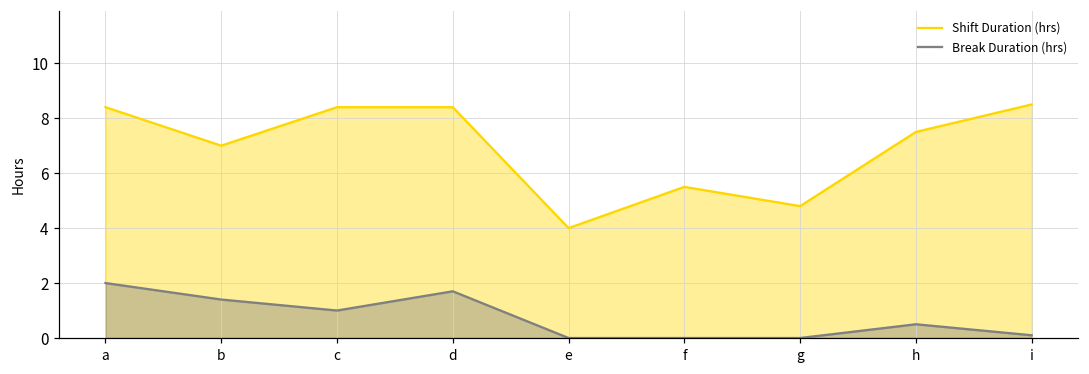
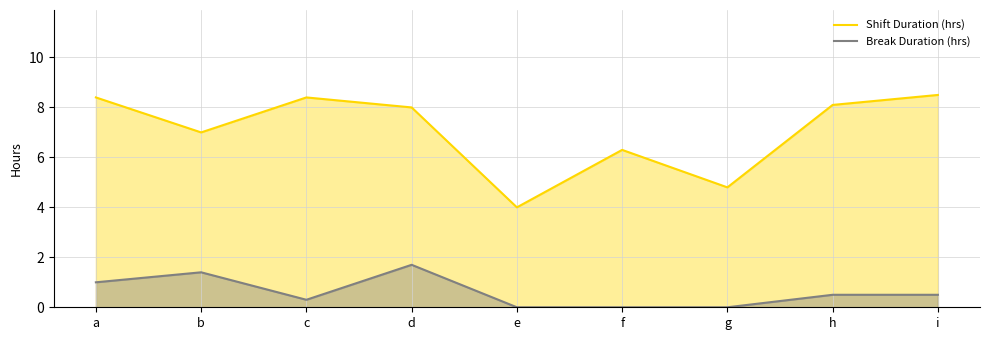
  {
    "Shift Duration (hrs)": {
      "a": 8.4,
      "b": 7.0,
      "c": 8.4,
-     "d": 8.4,
+     "d": 8.0,
      "e": 4.0,
-     "f": 5.5,
+     "f": 6.3,
      "g": 4.8,
-     "h": 7.5,
+     "h": 8.1,
      "i": 8.5
    },
    "Break Duration (hrs)": {
-     "a": 2,
+     "a": 1,
      "b": 1.4,
-     "c": 1.0,
+     "c": 0.3,
      "d": 1.7,
      "e": 0.0,
      "f": 0.0,
      "g": 0.0,
      "h": 0.5,
-     "i": 0.1
+     "i": 0.5
    }
  }
